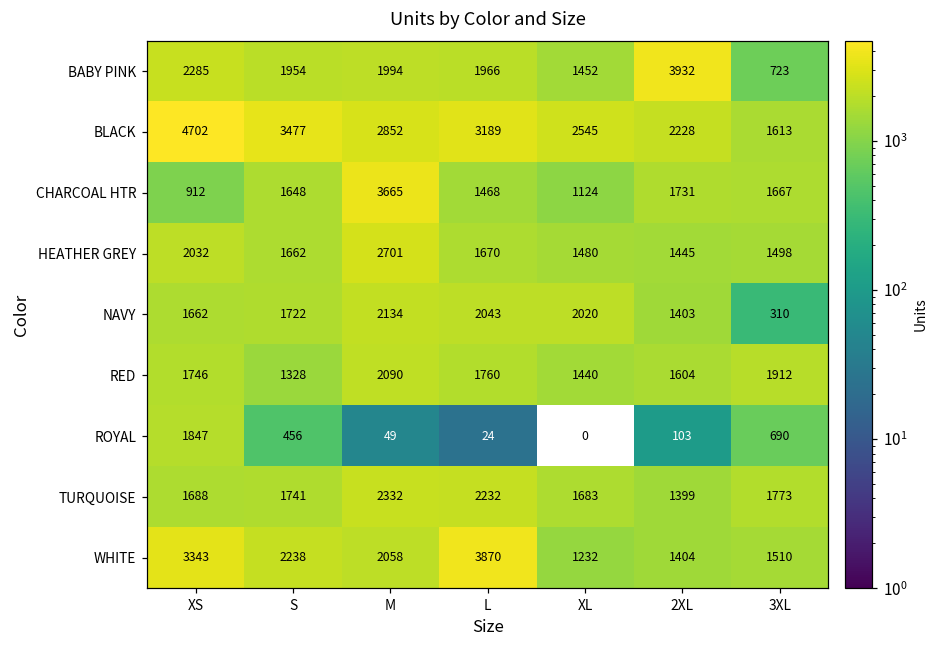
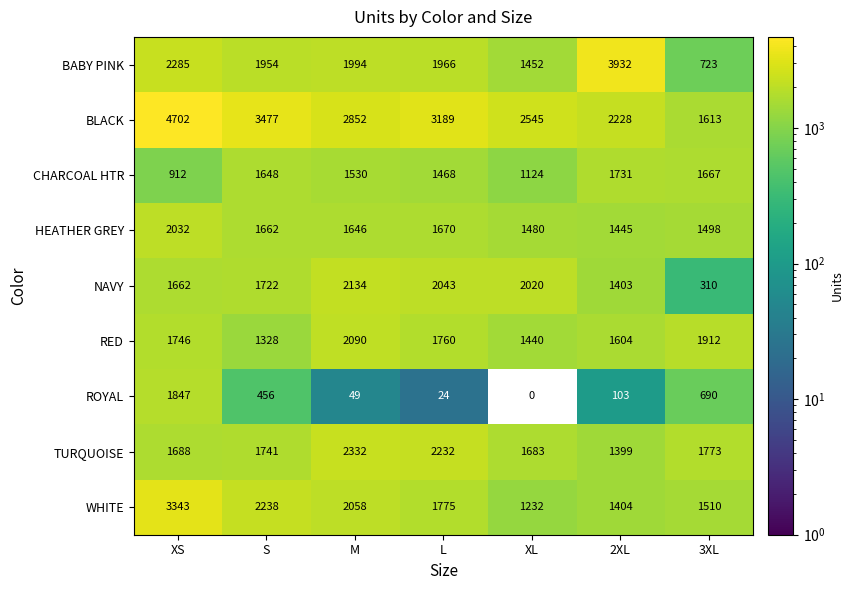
  {
    "BABY PINK": {
      "XS": 2285,
      "S": 1954,
      "M": 1994,
      "L": 1966,
      "XL": 1452,
      "2XL": 3932,
      "3XL": 723
    },
    "BLACK": {
      "XS": 4702,
      "S": 3477,
      "M": 2852,
      "L": 3189,
      "XL": 2545,
      "2XL": 2228,
      "3XL": 1613
    },
    "CHARCOAL HTR": {
      "XS": 912,
      "S": 1648,
-     "M": 3665,
+     "M": 1530,
      "L": 1468,
      "XL": 1124,
      "2XL": 1731,
      "3XL": 1667
    },
    "HEATHER GREY": {
      "XS": 2032,
      "S": 1662,
-     "M": 2701,
+     "M": 1646,
      "L": 1670,
      "XL": 1480,
      "2XL": 1445,
      "3XL": 1498
    },
    "NAVY": {
      "XS": 1662,
      "S": 1722,
      "M": 2134,
      "L": 2043,
      "XL": 2020,
      "2XL": 1403,
      "3XL": 310
    },
    "RED": {
      "XS": 1746,
      "S": 1328,
      "M": 2090,
      "L": 1760,
      "XL": 1440,
      "2XL": 1604,
      "3XL": 1912
    },
    "ROYAL": {
      "XS": 1847,
      "S": 456,
      "M": 49,
      "L": 24,
      "XL": 0,
      "2XL": 103,
      "3XL": 690
    },
    "TURQUOISE": {
      "XS": 1688,
      "S": 1741,
      "M": 2332,
      "L": 2232,
      "XL": 1683,
      "2XL": 1399,
      "3XL": 1773
    },
    "WHITE": {
      "XS": 3343,
      "S": 2238,
      "M": 2058,
-     "L": 3870,
+     "L": 1775,
      "XL": 1232,
      "2XL": 1404,
      "3XL": 1510
    }
  }
